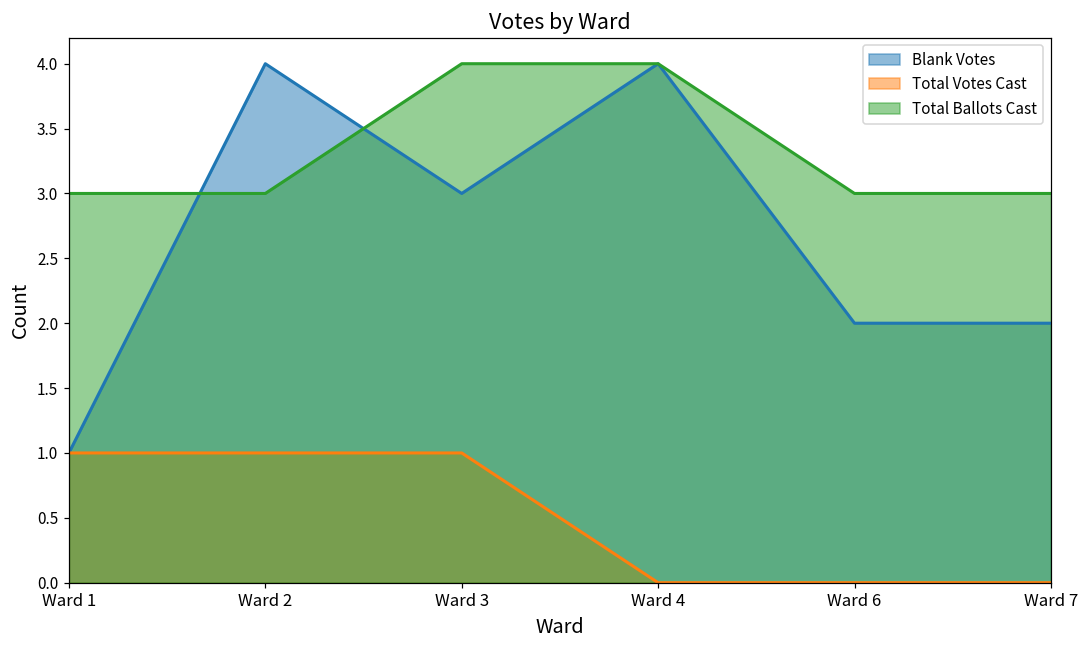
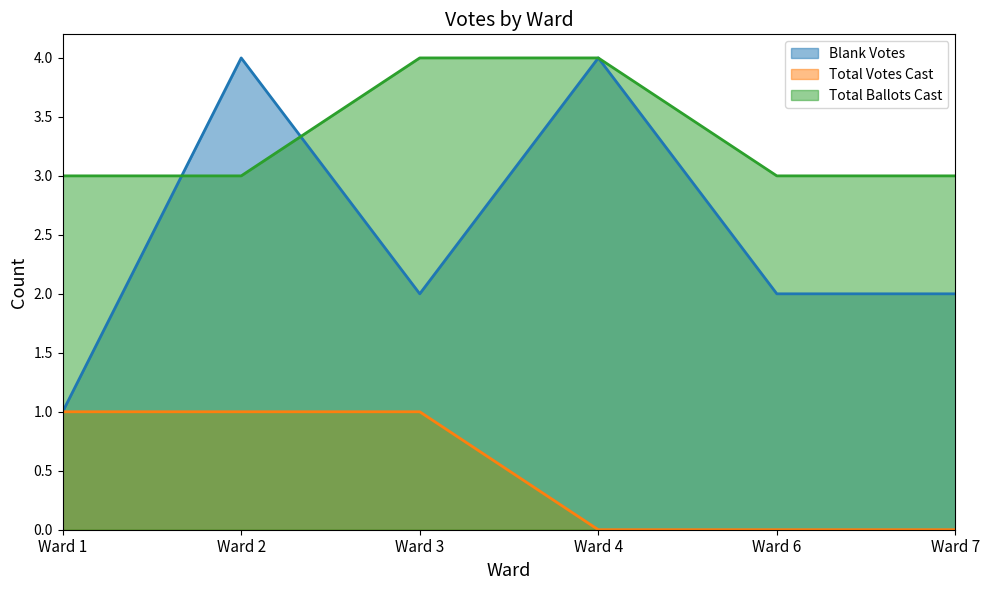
  {
    "Blank Votes": {
      "Ward 2": 4,
-     "Ward 3": 3,
+     "Ward 3": 2,
      "Ward 6": 2,
      "Ward 7": 2
    },
    "Total Votes Cast": {
      "Ward 2": 1,
      "Ward 3": 1,
      "Ward 4": 0,
      "Ward 6": 0,
      "Ward 7": 0
    },
    "Total Ballots Cast": {
      "Ward 1": 3,
      "Ward 2": 3,
      "Ward 3": 4,
      "Ward 6": 3,
      "Ward 7": 3
    }
  }
